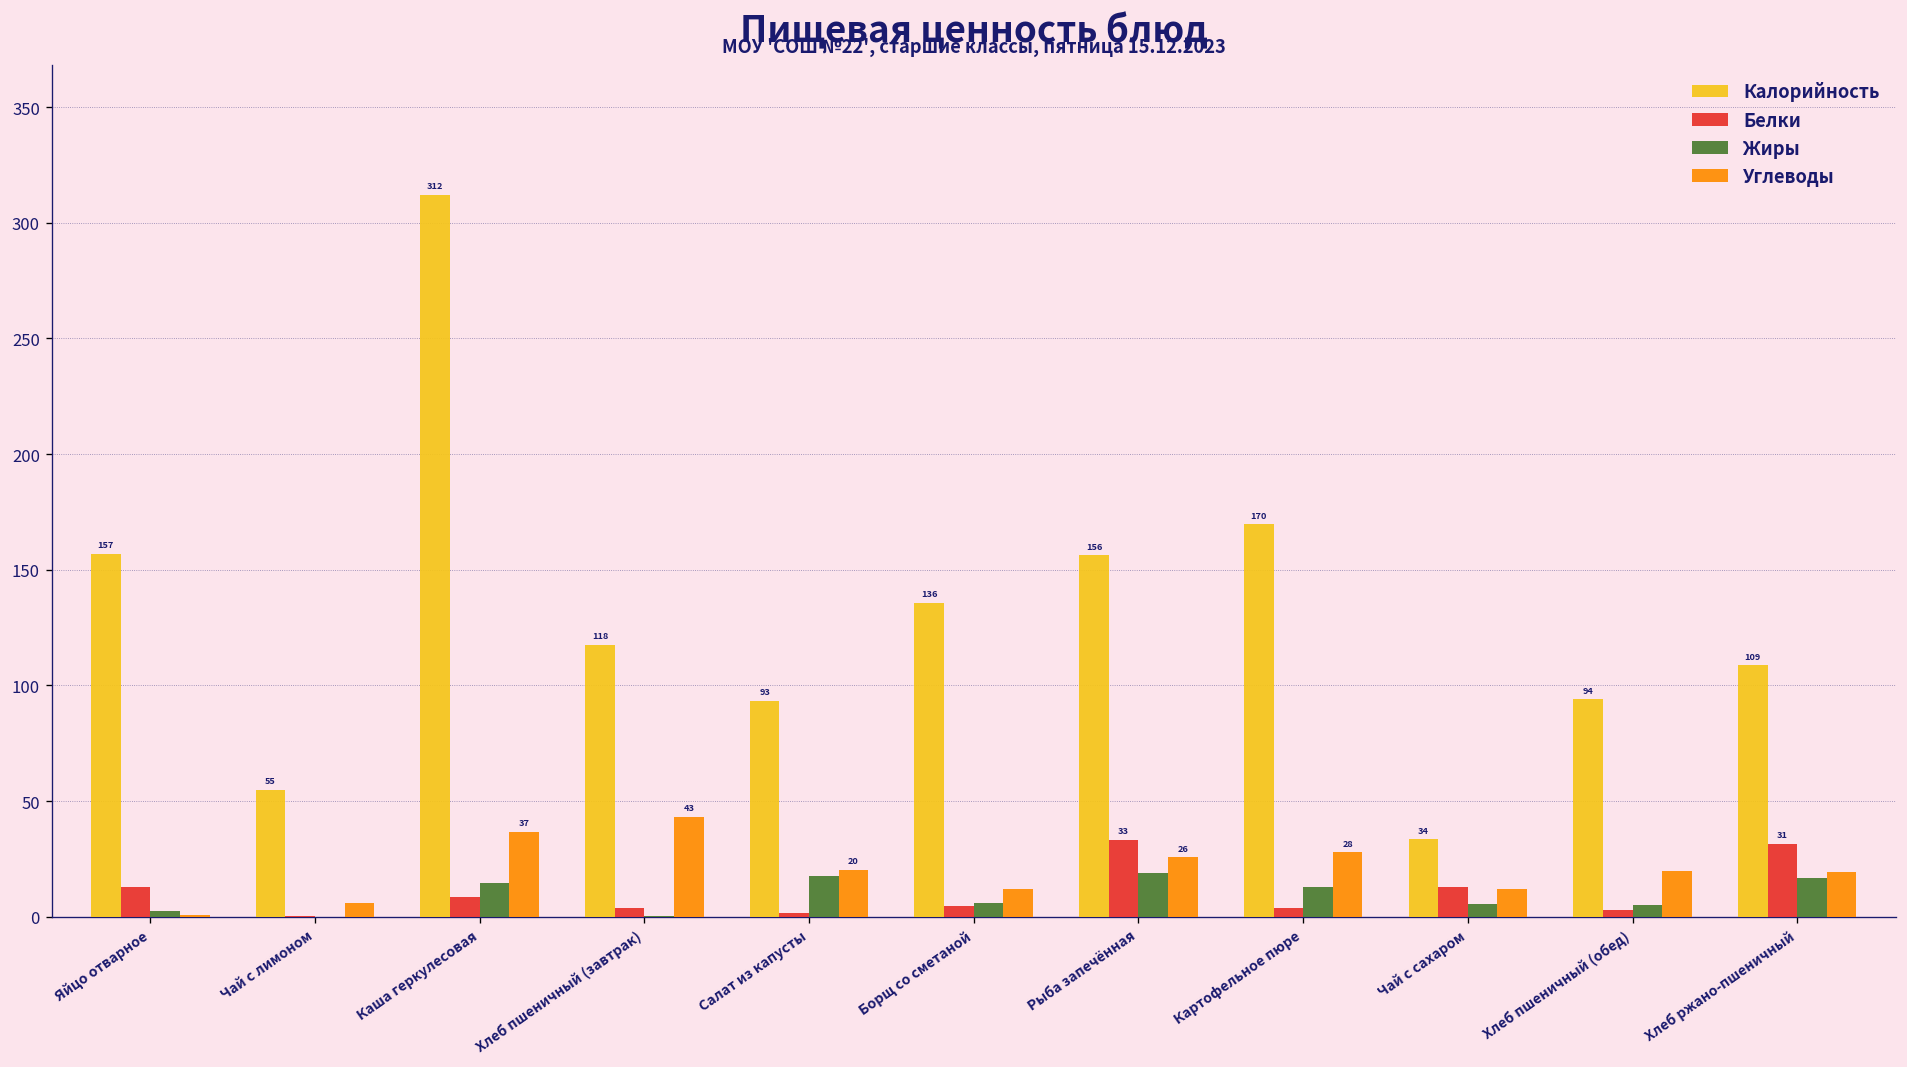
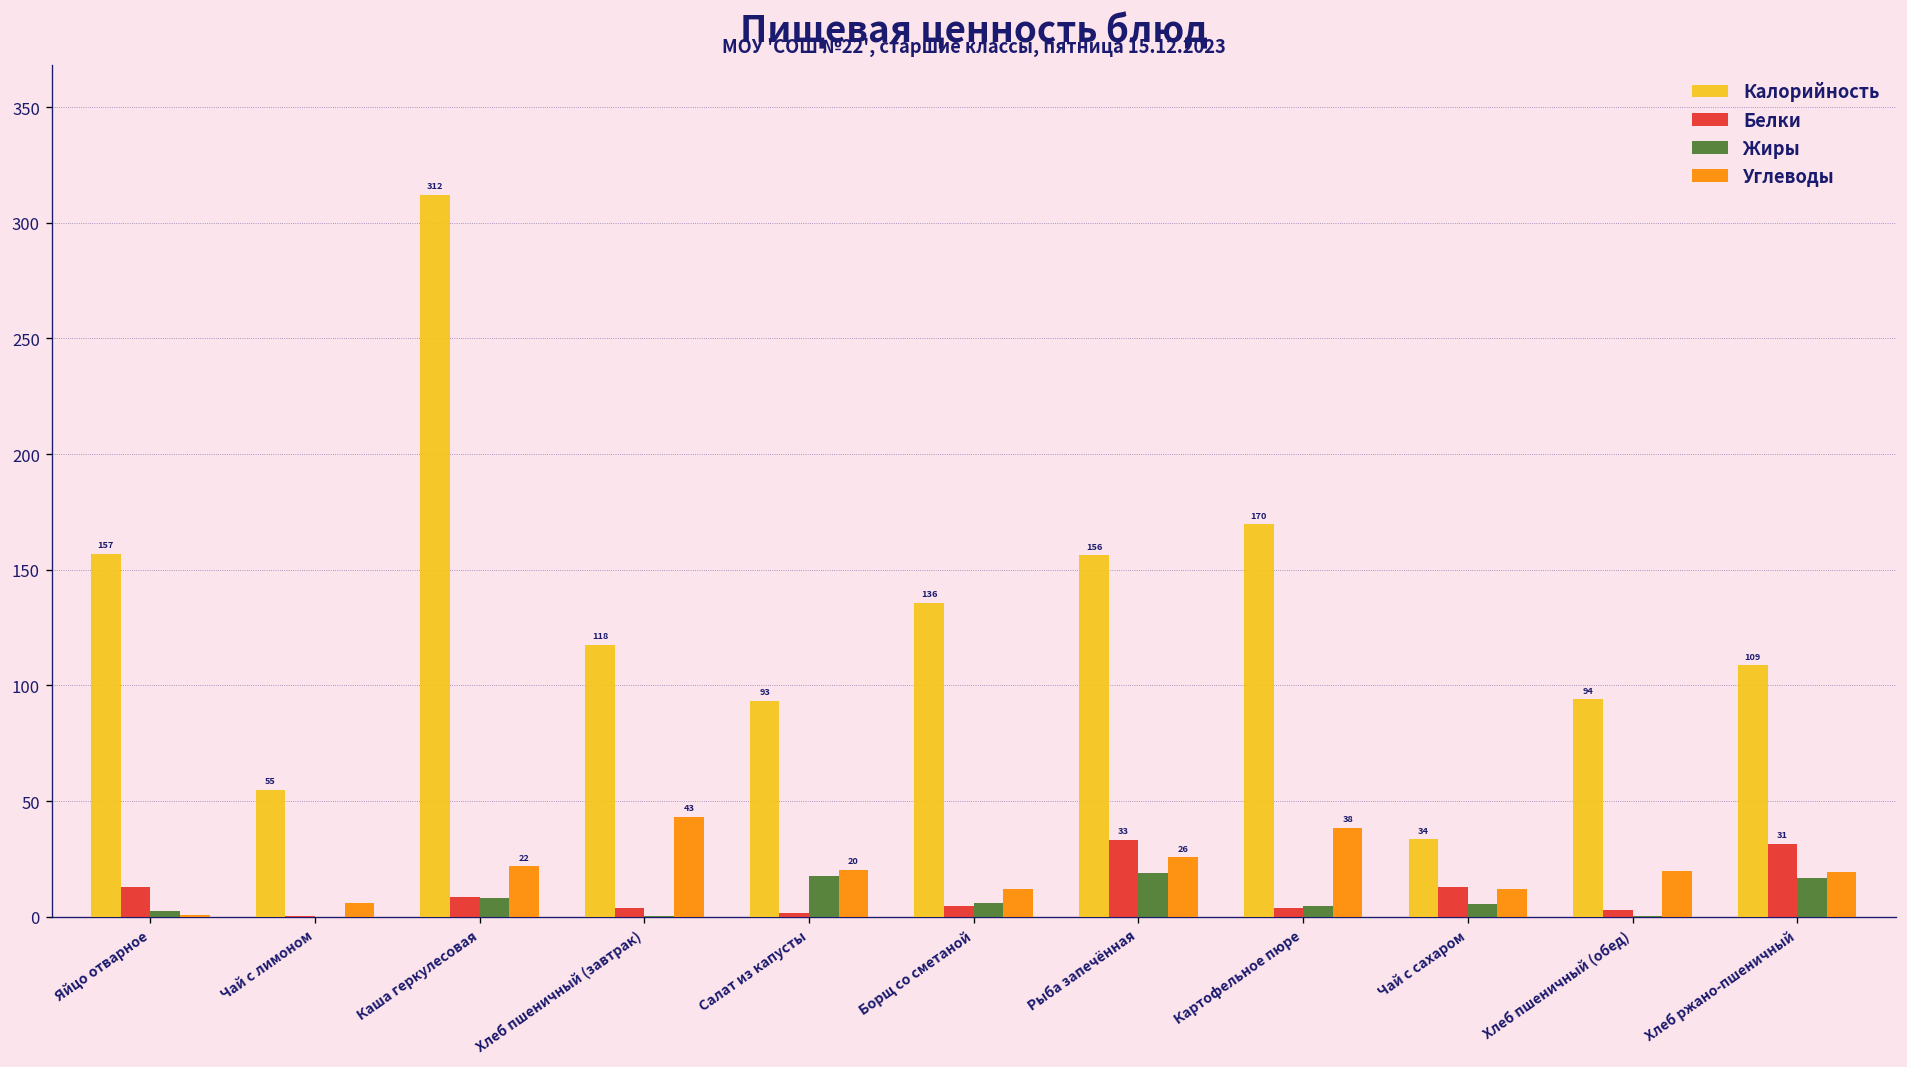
  {
    "Калорийность": {
      "Яйцо отварное": 157,
      "Чай с лимоном": 55,
      "Каша геркулесовая": 312,
      "Хлеб пшеничный (завтрак)": 118,
      "Салат из капусты": 93,
      "Борщ со сметаной": 136,
      "Рыба запечённая": 156,
      "Картофельное пюре": 170,
      "Чай с сахаром": 34,
      "Хлеб пшеничный (обед)": 94,
      "Хлеб ржано-пшеничный": 109
    },
    "Белки": {
      "Рыба запечённая": 33,
      "Хлеб ржано-пшеничный": 31
    },
    "Жиры": {
      "Яйцо отварное": 2,
-     "Каша геркулесовая": 15,
+     "Каша геркулесовая": 8,
      "Салат из капусты": 18,
      "Борщ со сметаной": 6,
      "Рыба запечённая": 19,
-     "Картофельное пюре": 13,
+     "Картофельное пюре": 5,
      "Чай с сахаром": 6,
-     "Хлеб пшеничный (обед)": 5,
+     "Хлеб пшеничный (обед)": 0,
      "Хлеб ржано-пшеничный": 17
    },
    "Углеводы": {
-     "Каша геркулесовая": 37,
+     "Каша геркулесовая": 22,
      "Хлеб пшеничный (завтрак)": 43,
      "Салат из капусты": 20,
      "Рыба запечённая": 26,
-     "Картофельное пюре": 28
+     "Картофельное пюре": 38
    }
  }
